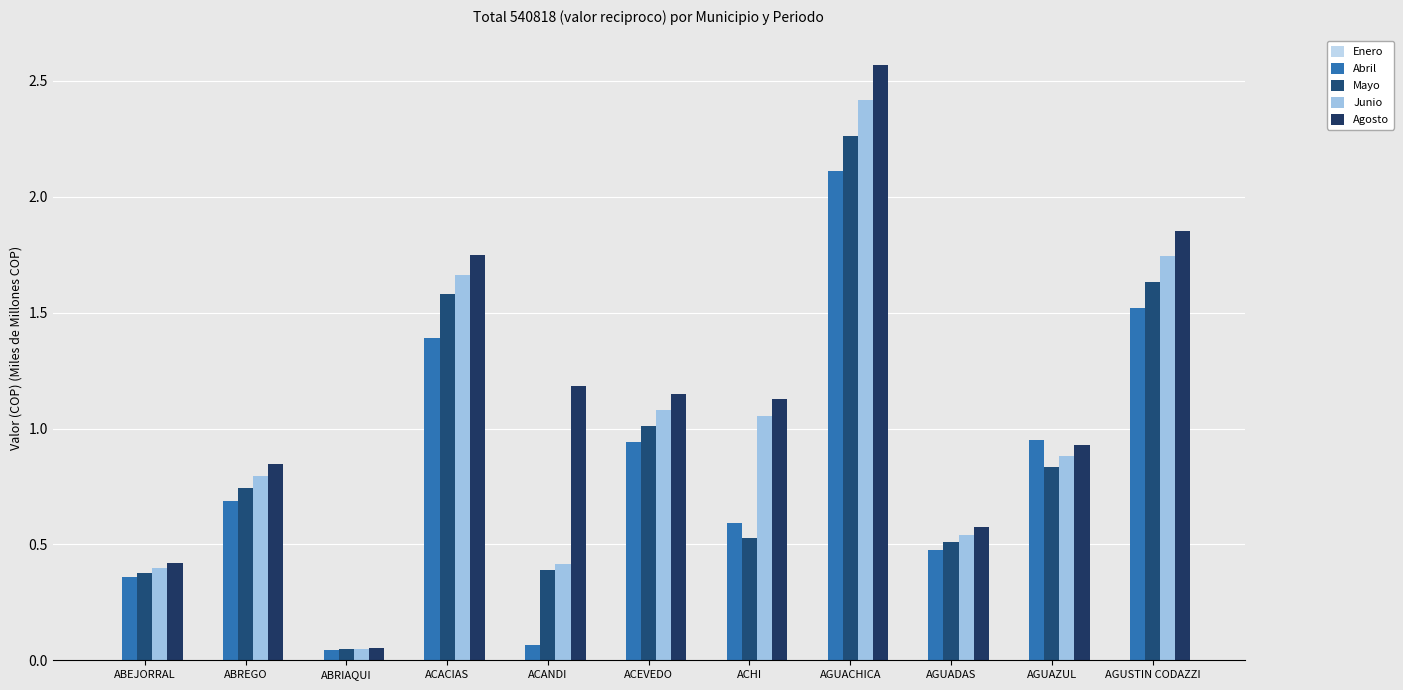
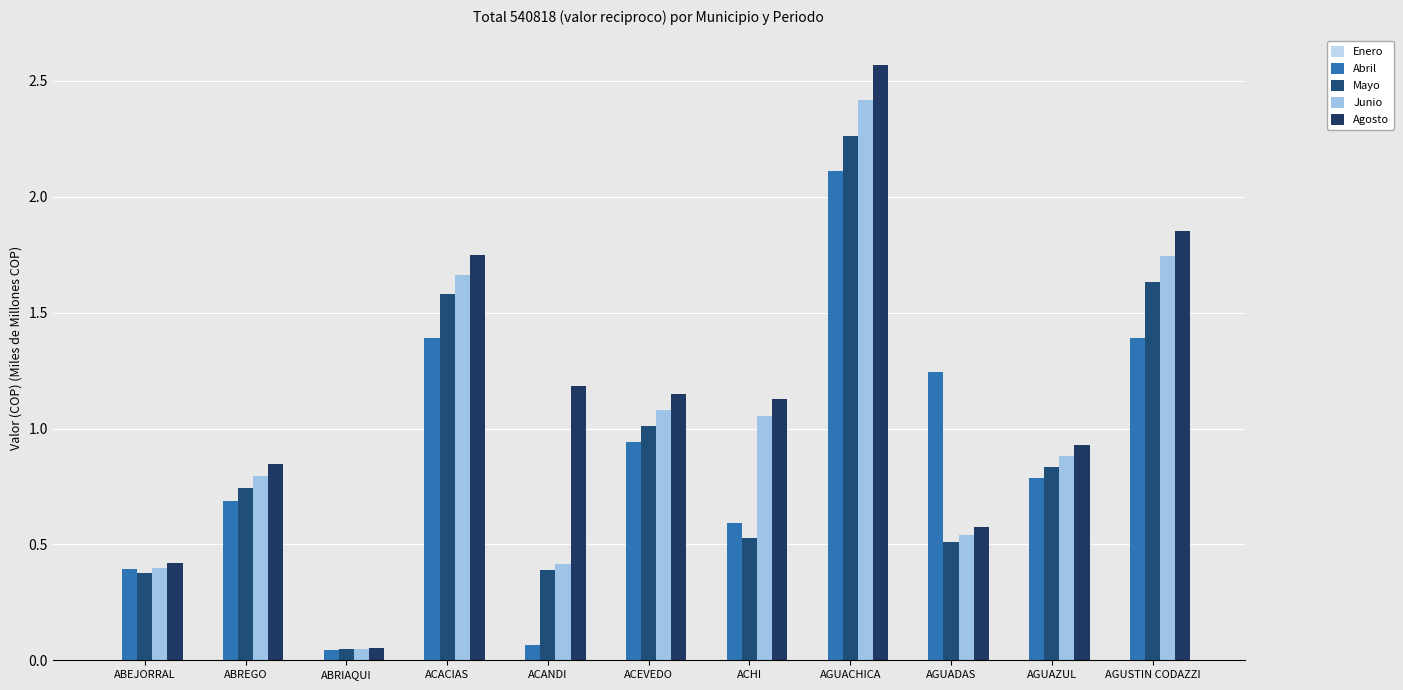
  {
    "Abril": {
-     "ABEJORRAL": 0.36,
+     "ABEJORRAL": 0.39,
      "ABREGO": 0.69,
      "ABRIAQUI": 0.04,
      "ACACIAS": 1.39,
      "ACANDI": 0.07,
      "ACEVEDO": 0.94,
      "ACHI": 0.59,
      "AGUACHICA": 2.11,
-     "AGUADAS": 0.48,
-     "AGUAZUL": 0.95,
-     "AGUSTIN CODAZZI": 1.52
+     "AGUADAS": 1.24,
+     "AGUAZUL": 0.79,
+     "AGUSTIN CODAZZI": 1.39
    }
  }
